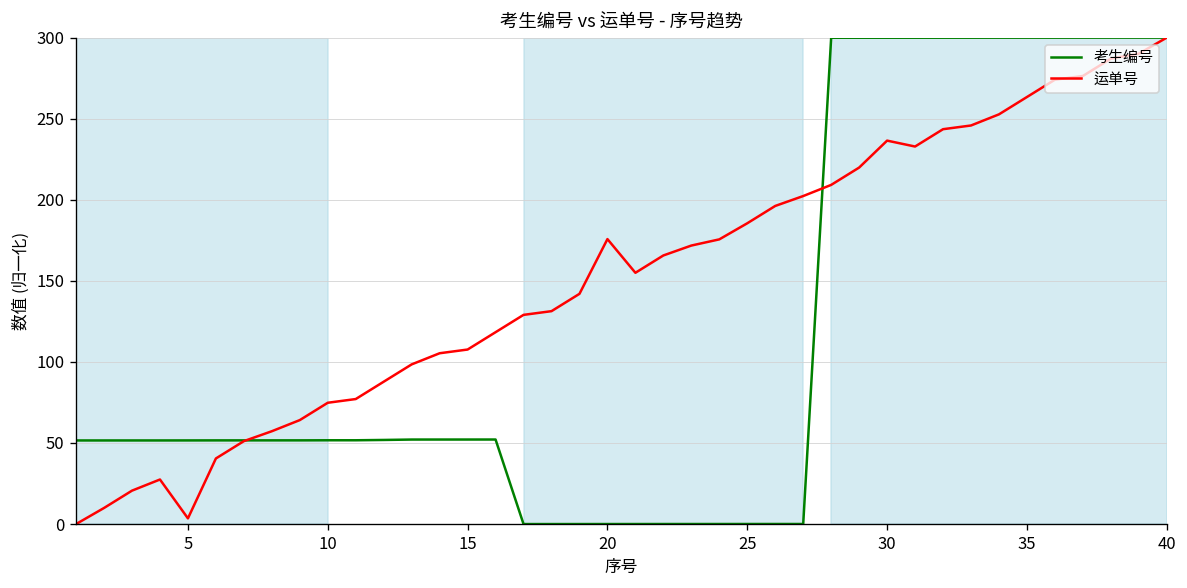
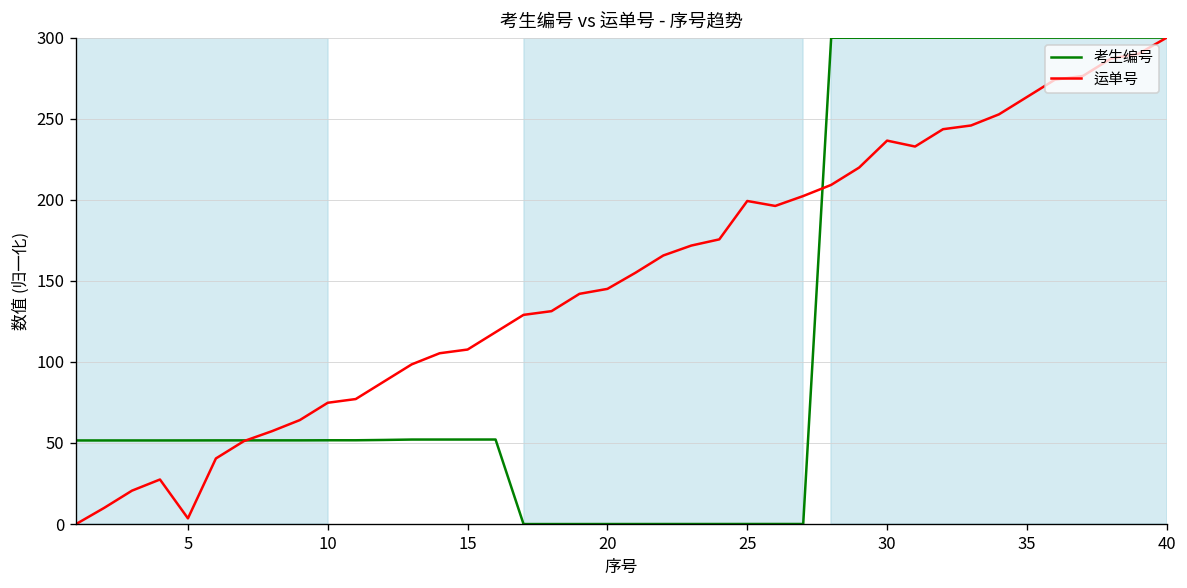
  {
    "考生编号": {
      "5": 52,
      "10": 52,
      "15": 52,
      "20": 0,
      "25": 0,
      "30": 300,
      "35": 300
    },
    "运单号": {
      "5": 4,
      "10": 75,
      "15": 108,
-     "20": 176,
-     "25": 185,
+     "20": 145,
+     "25": 199,
      "30": 236,
      "35": 263
    }
  }
